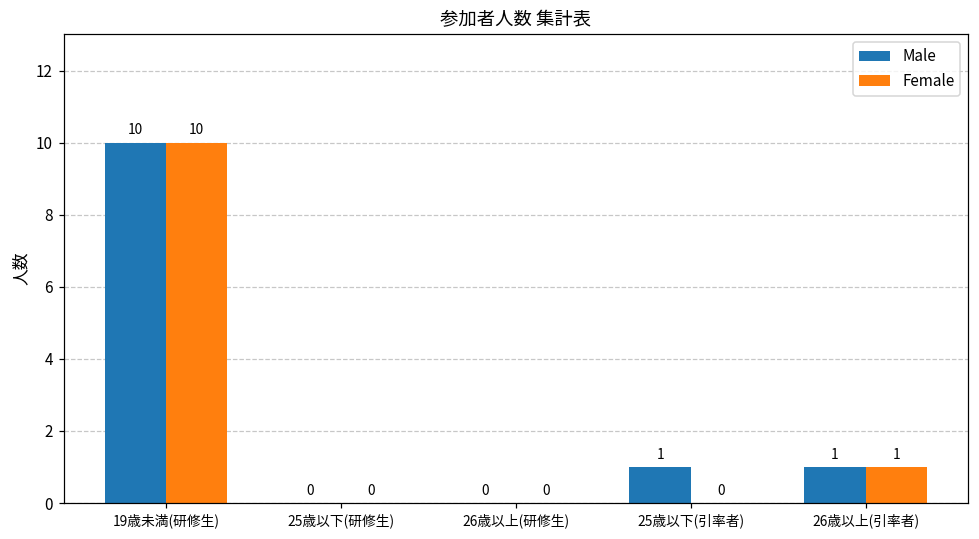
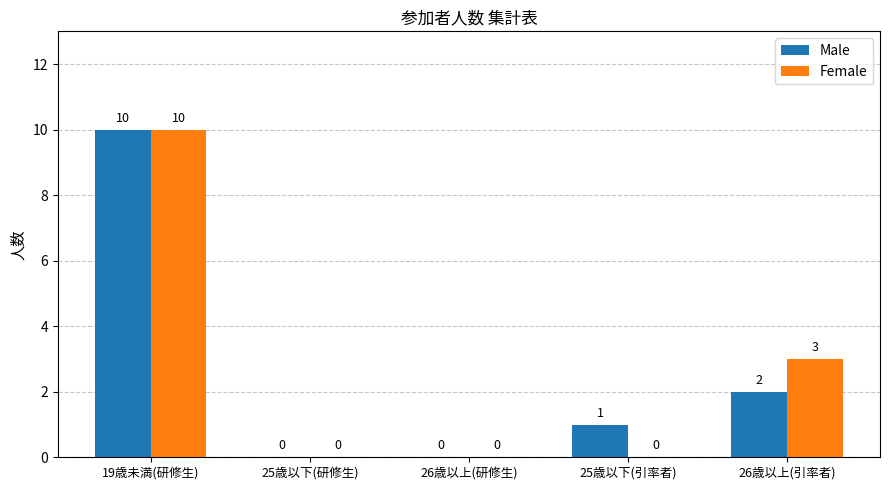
  {
    "Male": {
      "19歳未満(研修生)": 10,
      "25歳以下(研修生)": 0,
      "26歳以上(研修生)": 0,
      "25歳以下(引率者)": 1,
-     "26歳以上(引率者)": 1
+     "26歳以上(引率者)": 2
    },
    "Female": {
      "19歳未満(研修生)": 10,
      "25歳以下(研修生)": 0,
      "26歳以上(研修生)": 0,
      "25歳以下(引率者)": 0,
-     "26歳以上(引率者)": 1
+     "26歳以上(引率者)": 3
    }
  }
